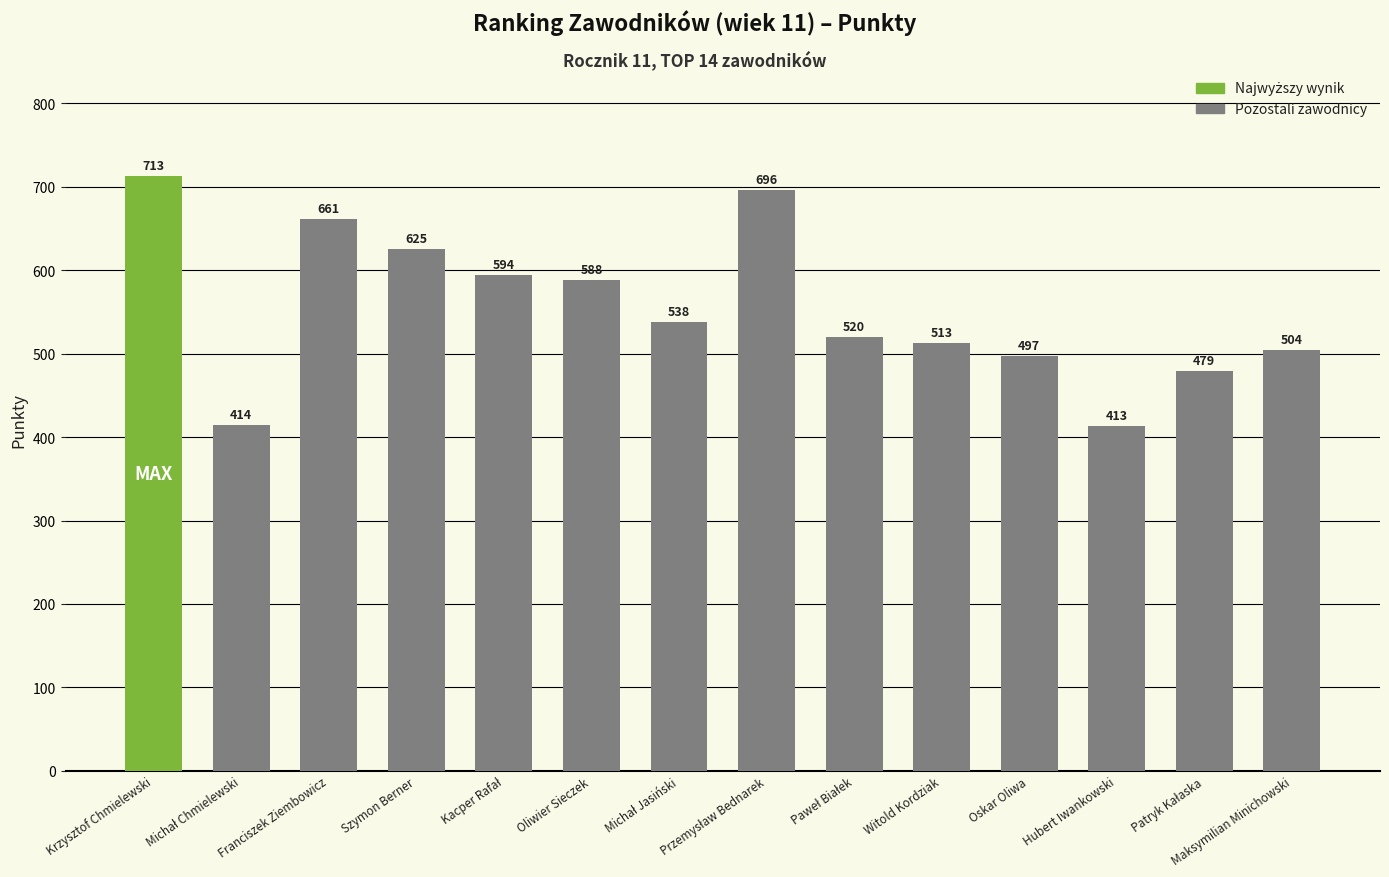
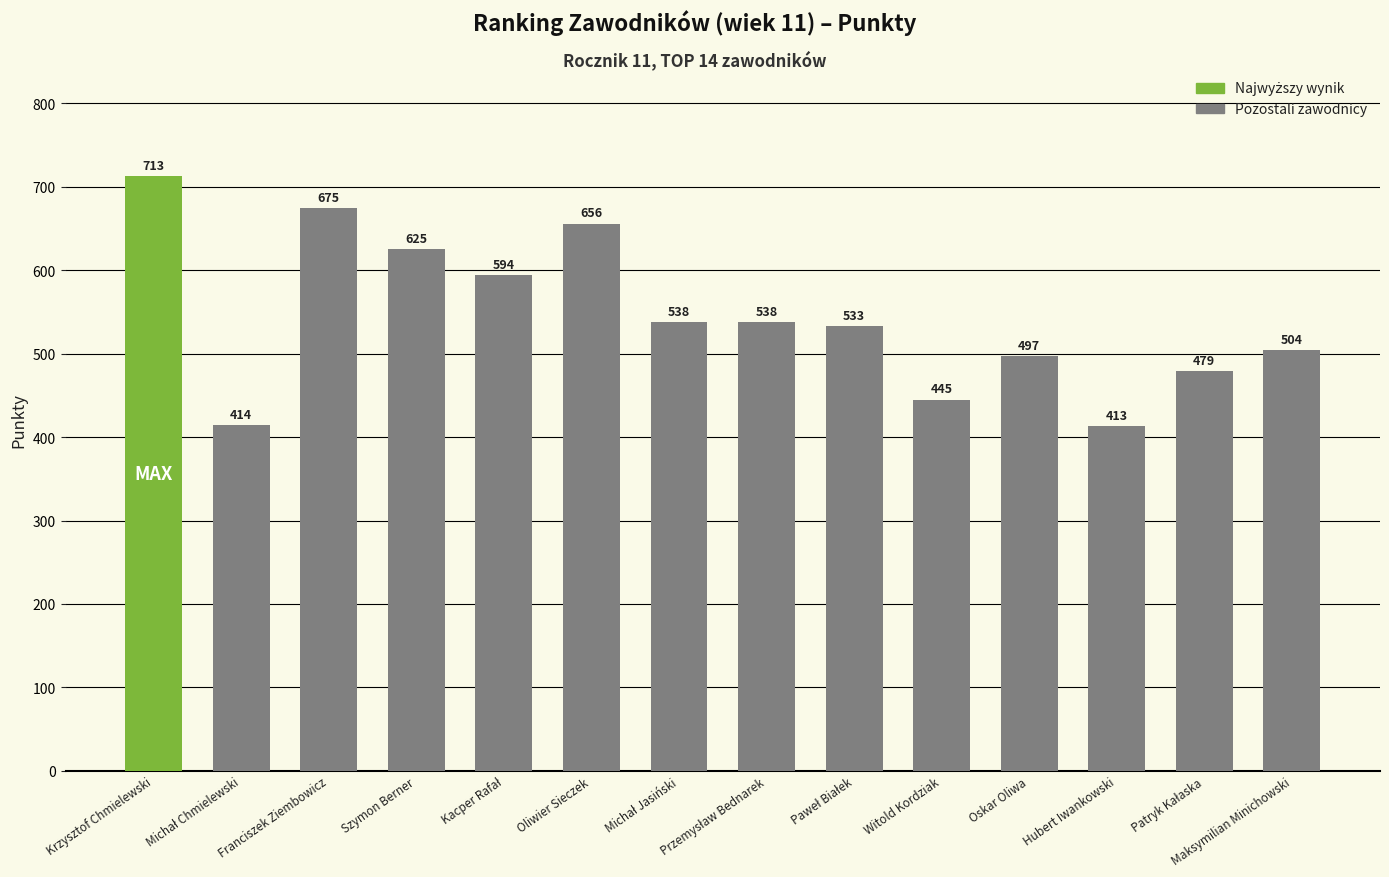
  {
    "Krzysztof Chmielewski": 713,
    "Michał Chmielewski": 414,
-   "Franciszek Ziembowicz": 661,
+   "Franciszek Ziembowicz": 675,
    "Szymon Berner": 625,
    "Kacper Rafał": 594,
-   "Oliwier Sieczek": 588,
+   "Oliwier Sieczek": 656,
    "Michał Jasiński": 538,
-   "Przemysław Bednarek": 696,
-   "Paweł Białek": 520,
-   "Witold Kordziak": 513,
+   "Przemysław Bednarek": 538,
+   "Paweł Białek": 533,
+   "Witold Kordziak": 445,
    "Oskar Oliwa": 497,
    "Hubert Iwankowski": 413,
    "Patryk Kałaska": 479,
    "Maksymilian Minichowski": 504
  }
